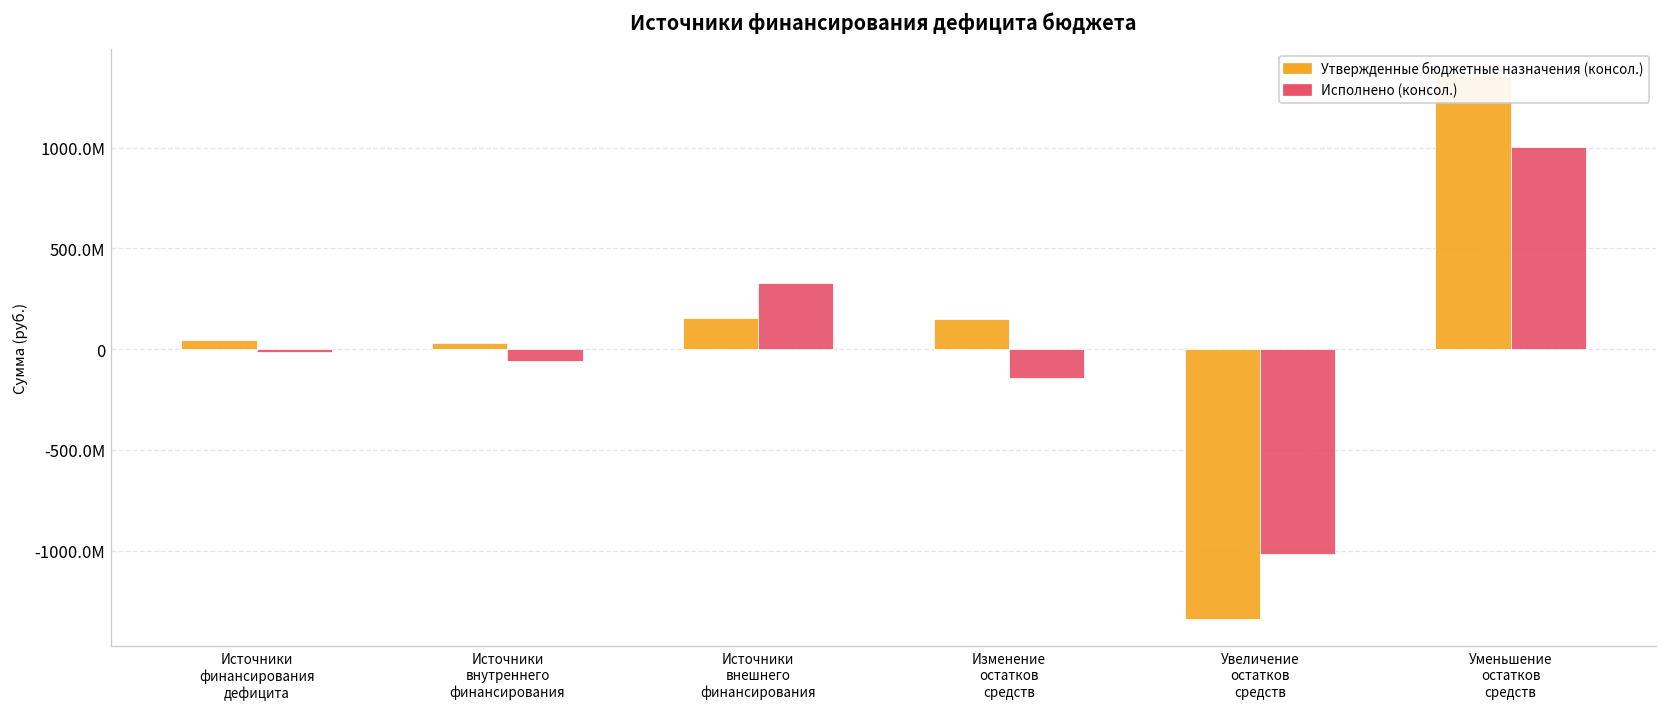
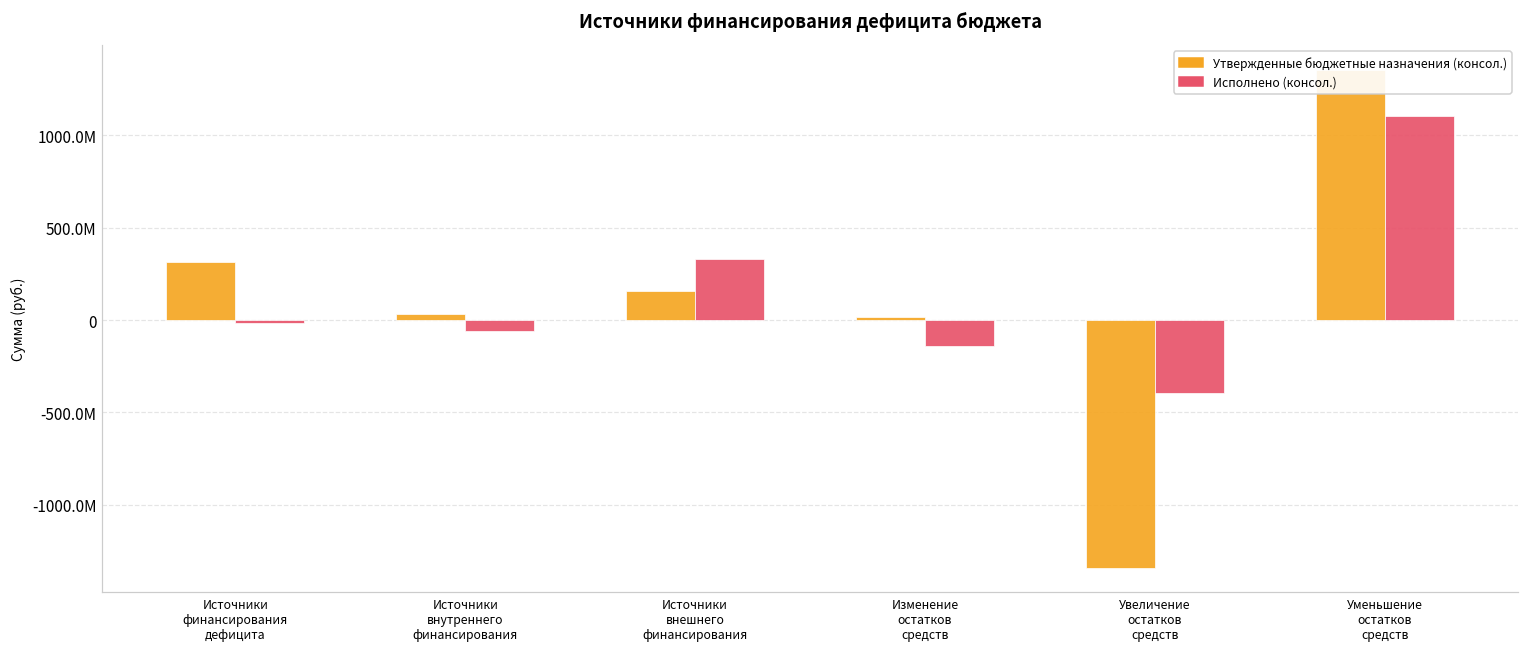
  {
    "Утвержденные бюджетные назначения (консол.)": {
-     "Источники финансирования дефицита": 50000000,
+     "Источники финансирования дефицита": 320000000,
      "Источники внутреннего финансирования": 30000000,
      "Источники внешнего финансирования": 160000000,
-     "Изменение остатков средств": 150000000,
+     "Изменение остатков средств": 10000000,
      "Увеличение остатков средств": -1340000000
    },
    "Исполнено (консол.)": {
      "Источники финансирования дефицита": -10000000,
      "Источники внутреннего финансирования": -60000000,
      "Источники внешнего финансирования": 330000000,
      "Изменение остатков средств": -140000000,
-     "Увеличение остатков средств": -1020000000,
-     "Уменьшение остатков средств": 1000000000
+     "Увеличение остатков средств": -400000000,
+     "Уменьшение остатков средств": 1100000000
    }
  }
